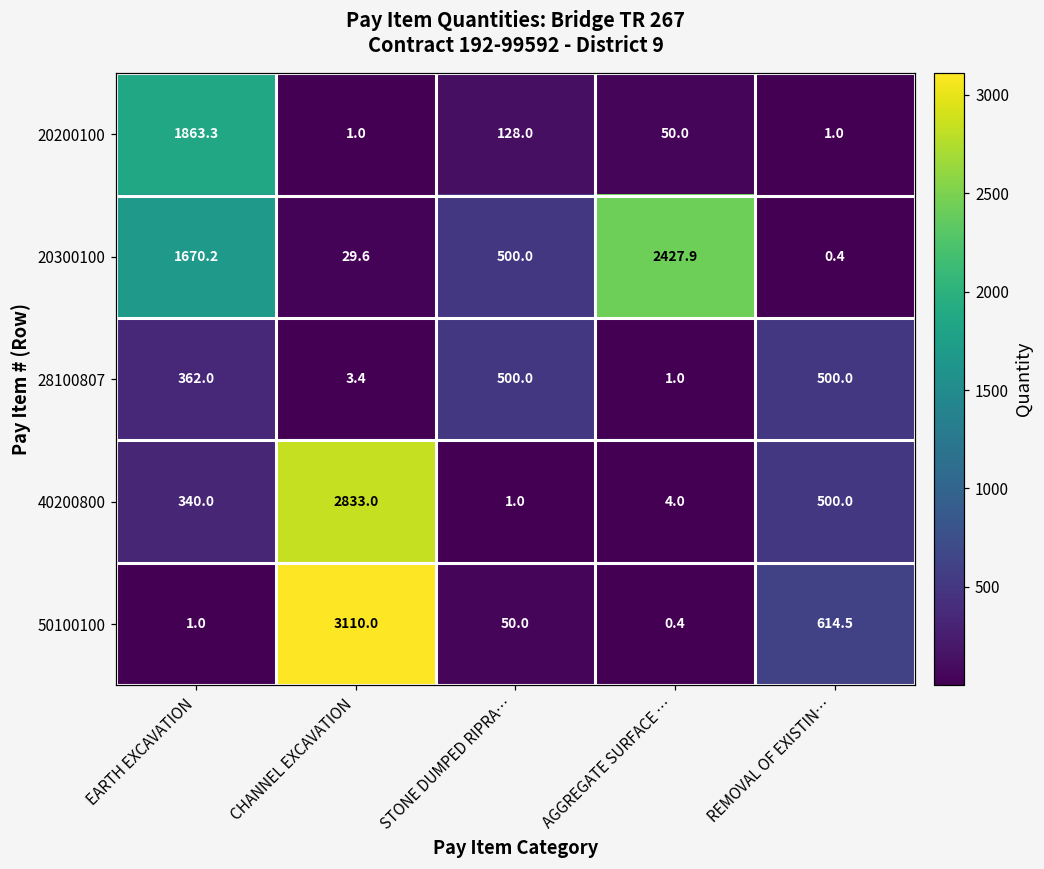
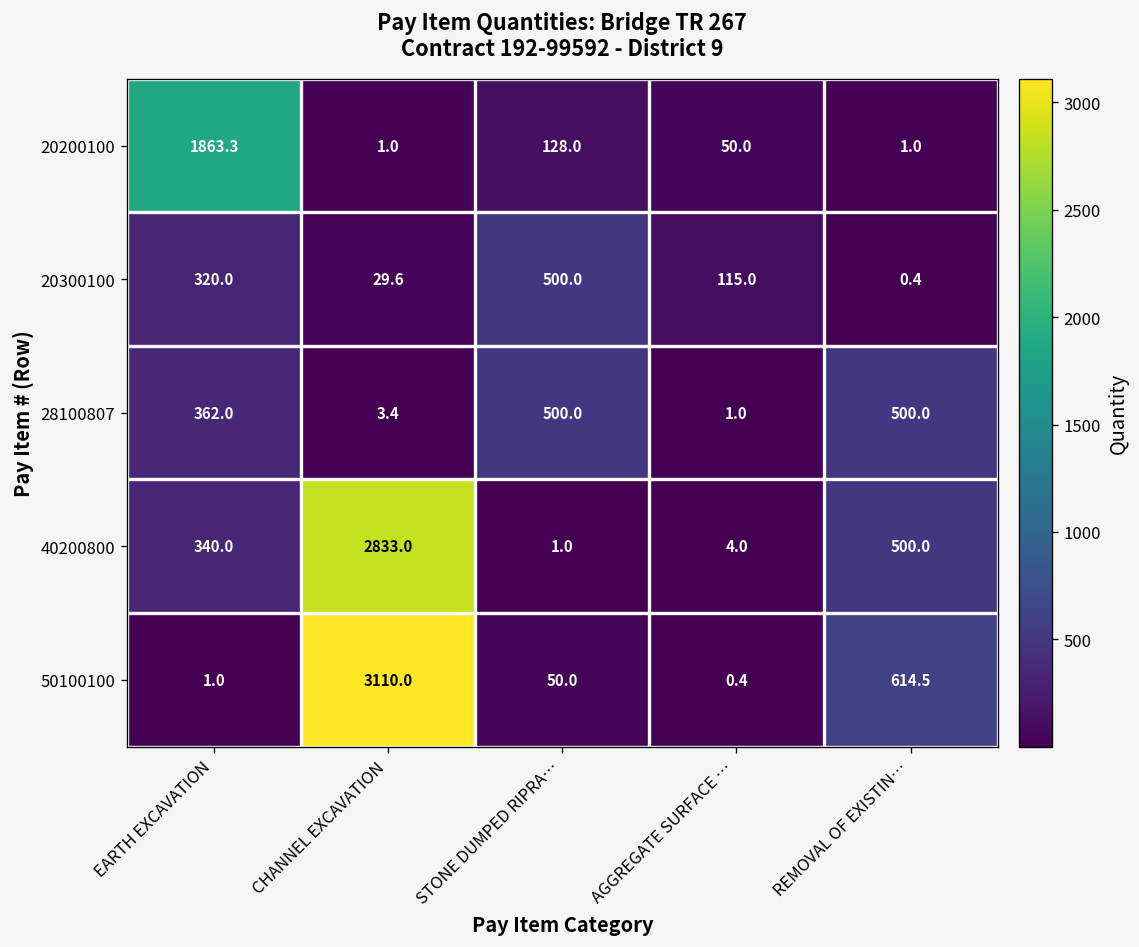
  {
    "20200100": {
      "EARTH EXCAVATION": 1863.3,
      "CHANNEL EXCAVATION": 1.0,
      "STONE DUMPED RIPRA…": 128.0,
      "AGGREGATE SURFACE …": 50.0,
      "REMOVAL OF EXISTIN…": 1.0
    },
    "20300100": {
-     "EARTH EXCAVATION": 1670.2,
+     "EARTH EXCAVATION": 320.0,
      "CHANNEL EXCAVATION": 29.6,
      "STONE DUMPED RIPRA…": 500.0,
-     "AGGREGATE SURFACE …": 2427.9,
+     "AGGREGATE SURFACE …": 115.0,
      "REMOVAL OF EXISTIN…": 0.4
    },
    "28100807": {
      "EARTH EXCAVATION": 362.0,
      "CHANNEL EXCAVATION": 3.4,
      "STONE DUMPED RIPRA…": 500.0,
      "AGGREGATE SURFACE …": 1.0,
      "REMOVAL OF EXISTIN…": 500.0
    },
    "40200800": {
      "EARTH EXCAVATION": 340.0,
      "CHANNEL EXCAVATION": 2833.0,
      "STONE DUMPED RIPRA…": 1.0,
      "AGGREGATE SURFACE …": 4.0,
      "REMOVAL OF EXISTIN…": 500.0
    },
    "50100100": {
      "EARTH EXCAVATION": 1.0,
      "CHANNEL EXCAVATION": 3110.0,
      "STONE DUMPED RIPRA…": 50.0,
      "AGGREGATE SURFACE …": 0.4,
      "REMOVAL OF EXISTIN…": 614.5
    }
  }
